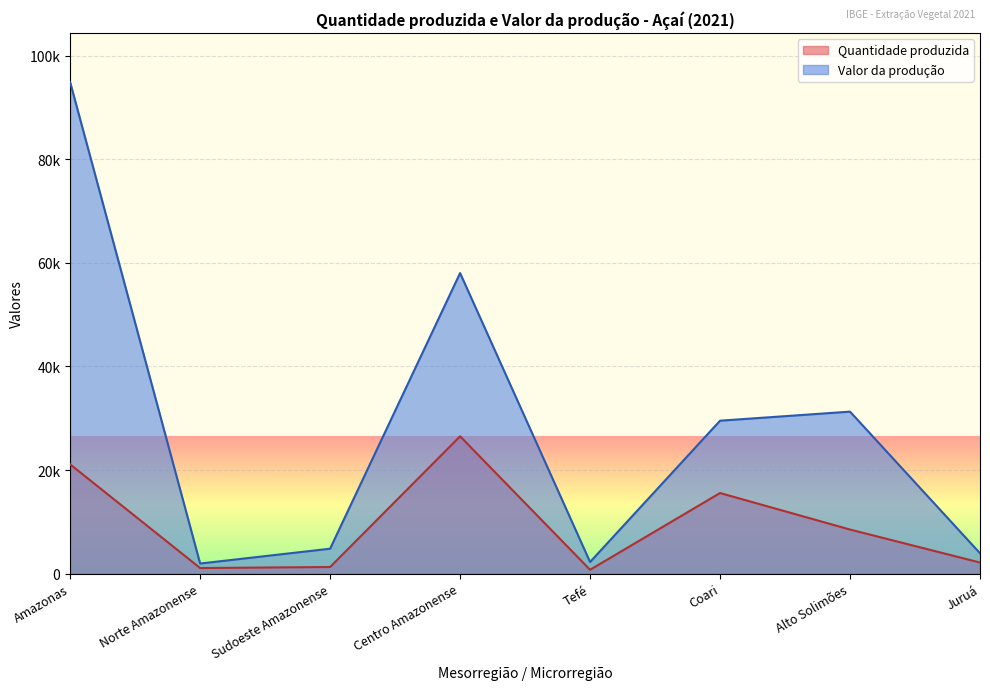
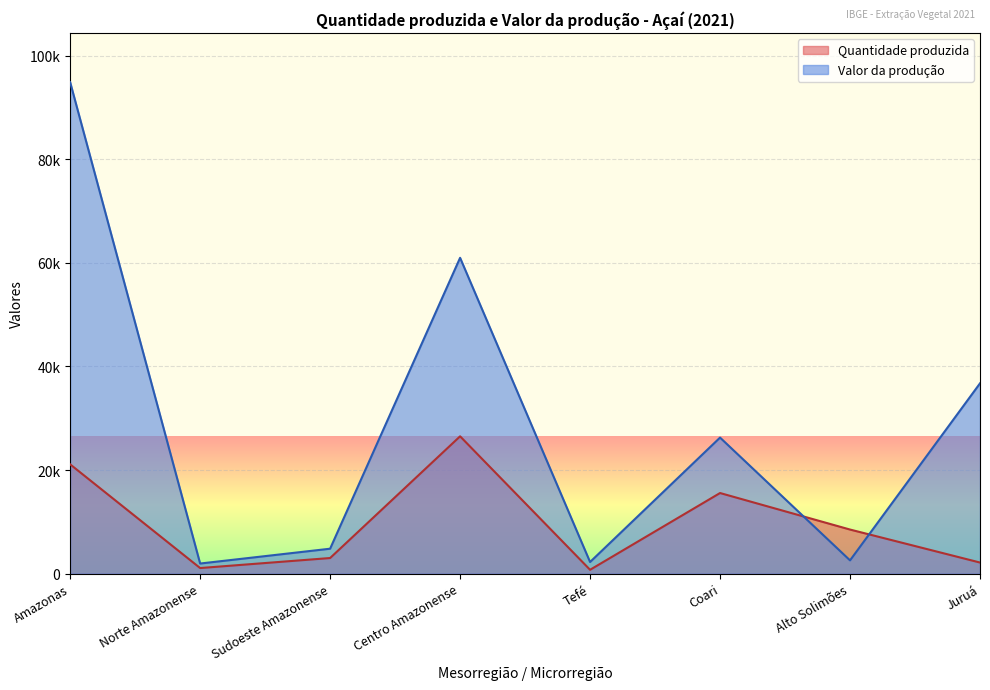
  {
    "Quantidade produzida": {
      "Amazonas": 21000,
      "Norte Amazonense": 1000,
-     "Sudoeste Amazonense": 1000,
+     "Sudoeste Amazonense": 3000,
      "Centro Amazonense": 27000,
      "Tefé": 1000,
      "Coari": 16000,
      "Alto Solimões": 9000,
      "Juruá": 2000
    },
    "Valor da produção": {
      "Amazonas": 95000,
      "Norte Amazonense": 2000,
      "Sudoeste Amazonense": 5000,
-     "Centro Amazonense": 58000,
+     "Centro Amazonense": 61000,
      "Tefé": 2000,
-     "Coari": 30000,
-     "Alto Solimões": 31000,
-     "Juruá": 4000
+     "Coari": 26000,
+     "Alto Solimões": 3000,
+     "Juruá": 37000
    }
  }
